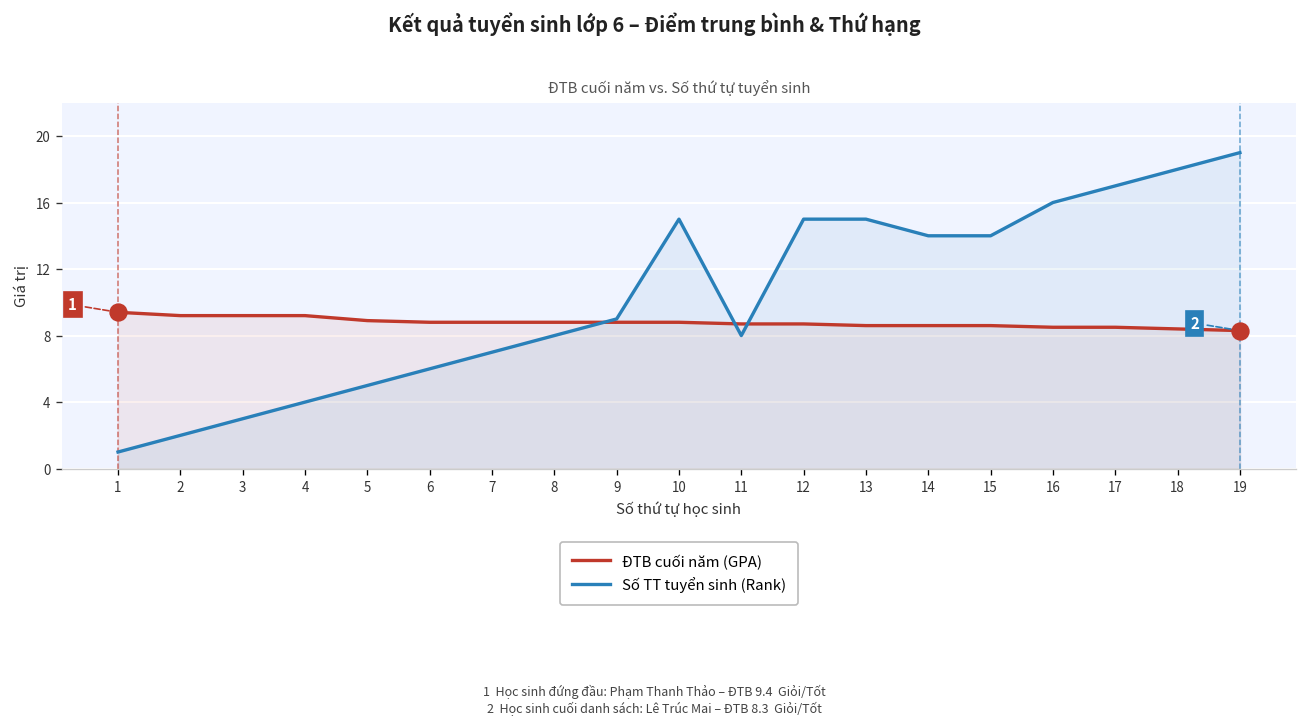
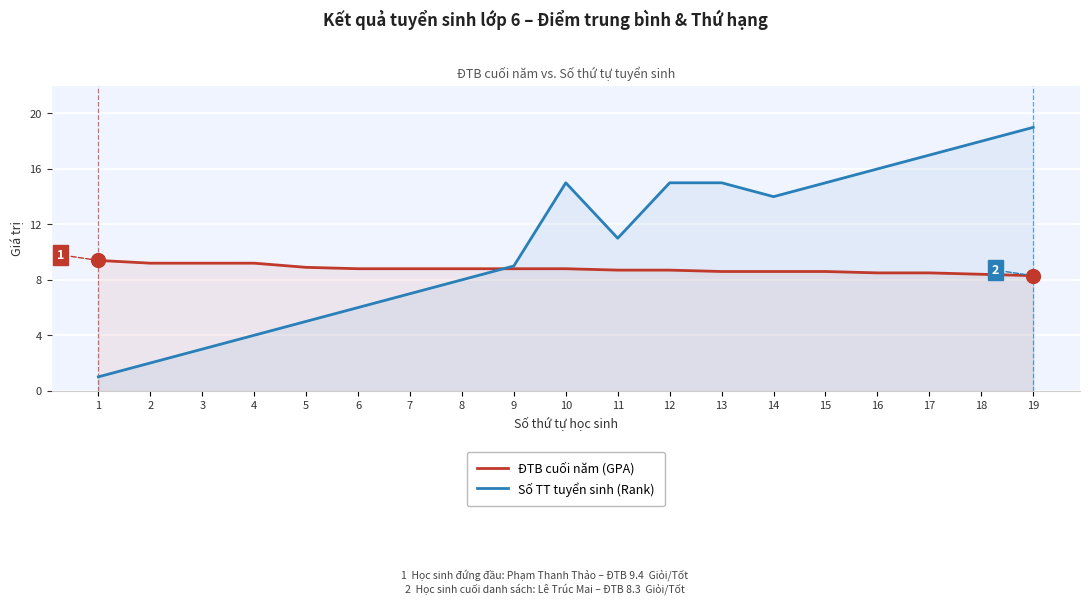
  {
    "Số TT tuyển sinh (Rank)": {
      "1": 1,
      "2": 2,
      "3": 3,
      "4": 4,
      "5": 5,
      "6": 6,
      "7": 7,
      "8": 8,
      "9": 9,
      "10": 15,
-     "11": 8,
+     "11": 11,
      "12": 15,
      "13": 15,
      "14": 14,
-     "15": 14,
+     "15": 15,
      "16": 16,
      "17": 17,
      "18": 18,
      "19": 19
    }
  }
